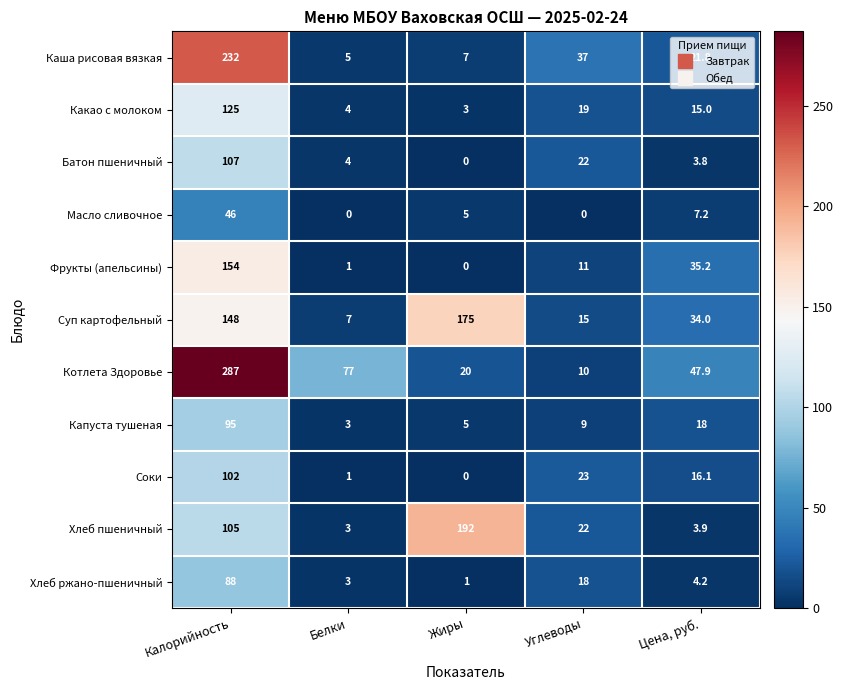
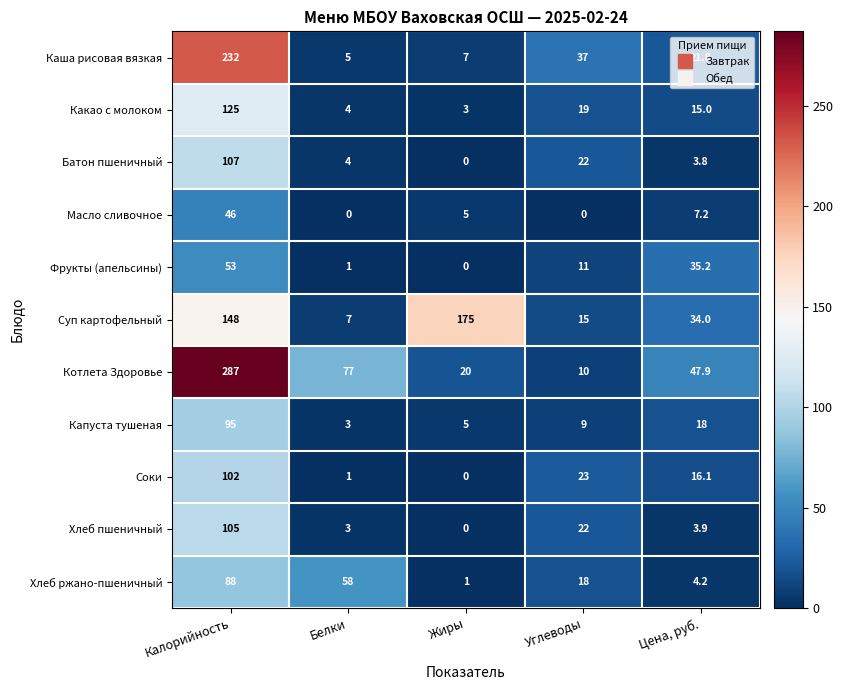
  {
    "Каша рисовая вязкая": {
      "Калорийность": 232,
      "Белки": 5,
      "Жиры": 7,
      "Углеводы": 37
    },
    "Какао с молоком": {
      "Калорийность": 125,
      "Белки": 4,
      "Жиры": 3,
      "Углеводы": 19,
      "Цена, руб.": 15.0
    },
    "Батон пшеничный": {
      "Калорийность": 107,
      "Белки": 4,
      "Жиры": 0,
      "Углеводы": 22,
      "Цена, руб.": 3.8
    },
    "Масло сливочное": {
      "Калорийность": 46,
      "Белки": 0,
      "Жиры": 5,
      "Углеводы": 0,
      "Цена, руб.": 7.2
    },
    "Фрукты (апельсины)": {
-     "Калорийность": 154,
+     "Калорийность": 53,
      "Белки": 1,
      "Жиры": 0,
      "Углеводы": 11,
      "Цена, руб.": 35.2
    },
    "Суп картофельный": {
      "Калорийность": 148,
      "Белки": 7,
      "Жиры": 175,
      "Углеводы": 15,
      "Цена, руб.": 34.0
    },
    "Котлета Здоровье": {
      "Калорийность": 287,
      "Белки": 77,
      "Жиры": 20,
      "Углеводы": 10,
      "Цена, руб.": 47.9
    },
    "Капуста тушеная": {
      "Калорийность": 95,
      "Белки": 3,
      "Жиры": 5,
      "Углеводы": 9,
      "Цена, руб.": 18
    },
    "Соки": {
      "Калорийность": 102,
      "Белки": 1,
      "Жиры": 0,
      "Углеводы": 23,
      "Цена, руб.": 16.1
    },
    "Хлеб пшеничный": {
      "Калорийность": 105,
      "Белки": 3,
-     "Жиры": 192,
+     "Жиры": 0,
      "Углеводы": 22,
      "Цена, руб.": 3.9
    },
    "Хлеб ржано-пшеничный": {
      "Калорийность": 88,
-     "Белки": 3,
+     "Белки": 58,
      "Жиры": 1,
      "Углеводы": 18,
      "Цена, руб.": 4.2
    }
  }
